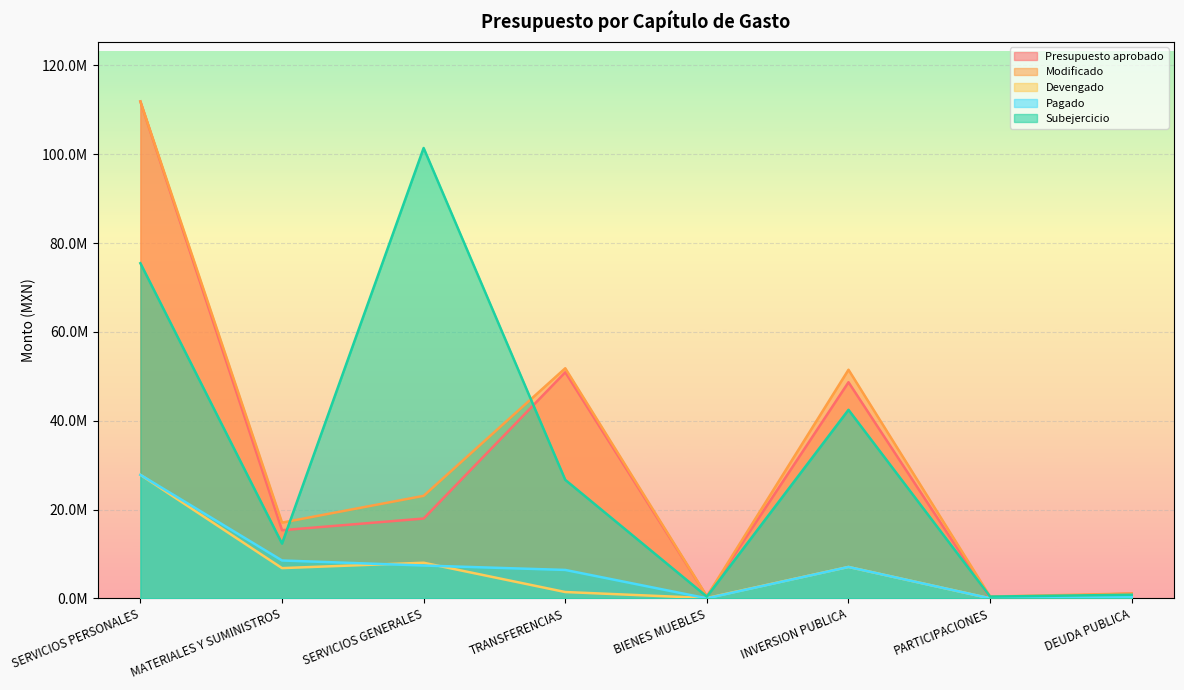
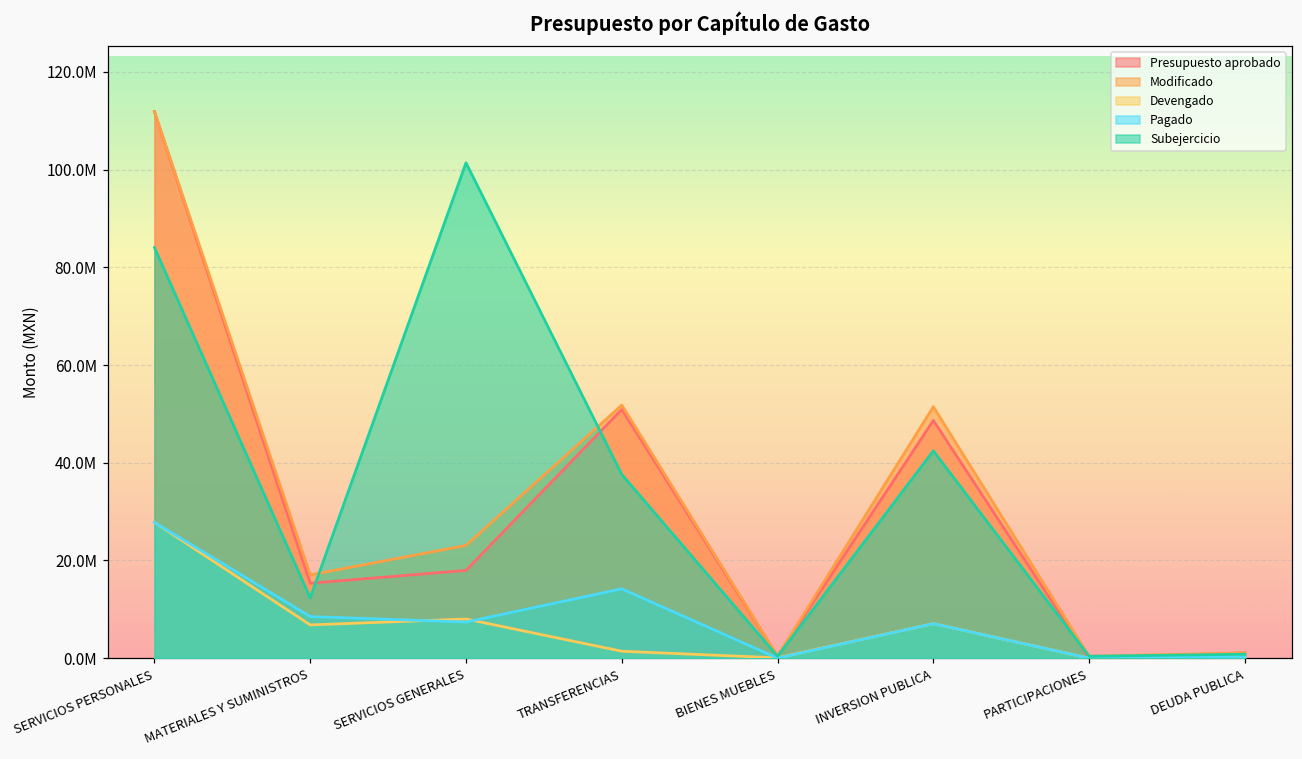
  {
    "Pagado": {
      "MATERIALES Y SUMINISTROS": 9000000,
      "SERVICIOS GENERALES": 7000000,
-     "TRANSFERENCIAS": 6000000
+     "TRANSFERENCIAS": 14000000
    },
    "Subejercicio": {
-     "SERVICIOS PERSONALES": 75000000,
+     "SERVICIOS PERSONALES": 84000000,
      "MATERIALES Y SUMINISTROS": 12000000,
      "SERVICIOS GENERALES": 101000000,
-     "TRANSFERENCIAS": 27000000,
+     "TRANSFERENCIAS": 38000000,
      "INVERSION PUBLICA": 42000000
    }
  }
